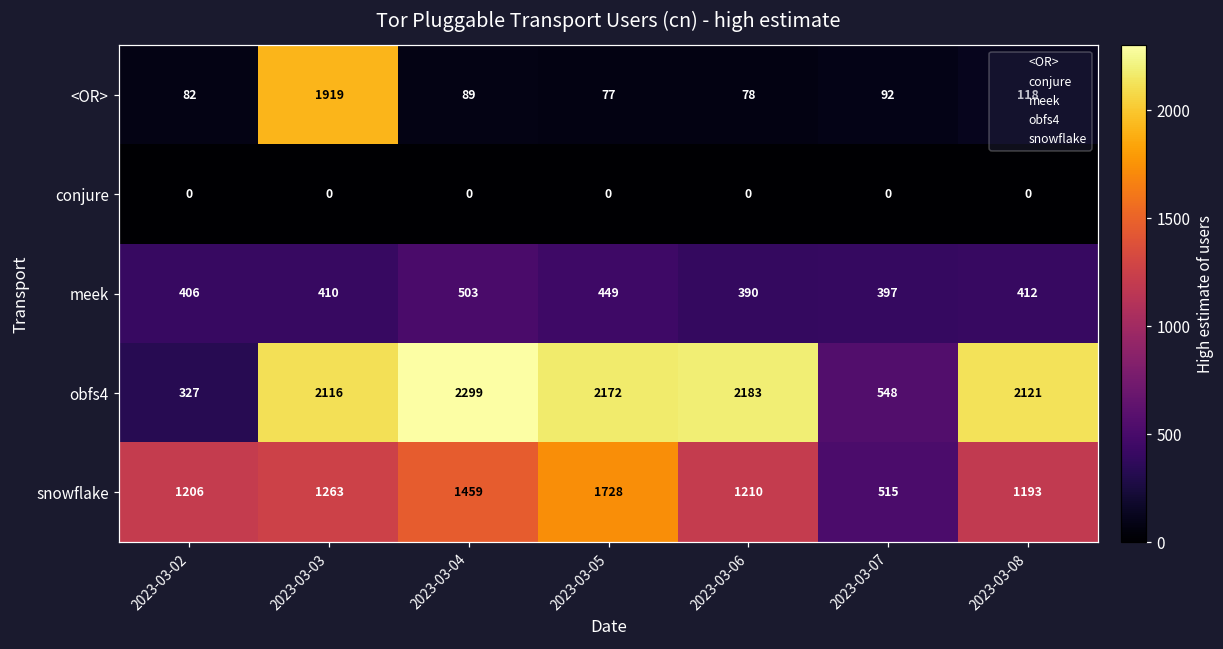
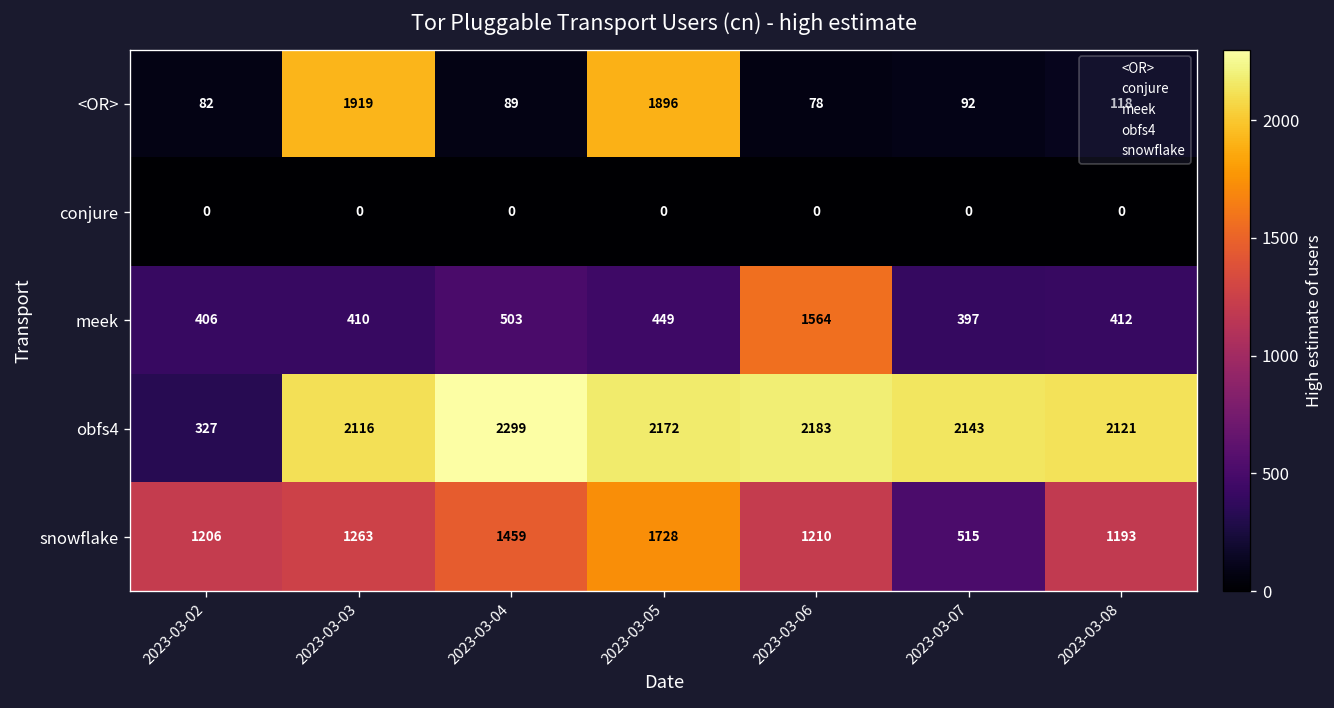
  {
    "<OR>": {
      "2023-03-02": 82,
      "2023-03-03": 1919,
      "2023-03-04": 89,
-     "2023-03-05": 77,
+     "2023-03-05": 1896,
      "2023-03-06": 78,
      "2023-03-07": 92
    },
    "conjure": {
      "2023-03-02": 0,
      "2023-03-03": 0,
      "2023-03-04": 0,
      "2023-03-05": 0,
      "2023-03-06": 0,
      "2023-03-07": 0,
      "2023-03-08": 0
    },
    "meek": {
      "2023-03-02": 406,
      "2023-03-03": 410,
      "2023-03-04": 503,
      "2023-03-05": 449,
-     "2023-03-06": 390,
+     "2023-03-06": 1564,
      "2023-03-07": 397,
      "2023-03-08": 412
    },
    "obfs4": {
      "2023-03-02": 327,
      "2023-03-03": 2116,
      "2023-03-04": 2299,
      "2023-03-05": 2172,
      "2023-03-06": 2183,
-     "2023-03-07": 548,
+     "2023-03-07": 2143,
      "2023-03-08": 2121
    },
    "snowflake": {
      "2023-03-02": 1206,
      "2023-03-03": 1263,
      "2023-03-04": 1459,
      "2023-03-05": 1728,
      "2023-03-06": 1210,
      "2023-03-07": 515,
      "2023-03-08": 1193
    }
  }
